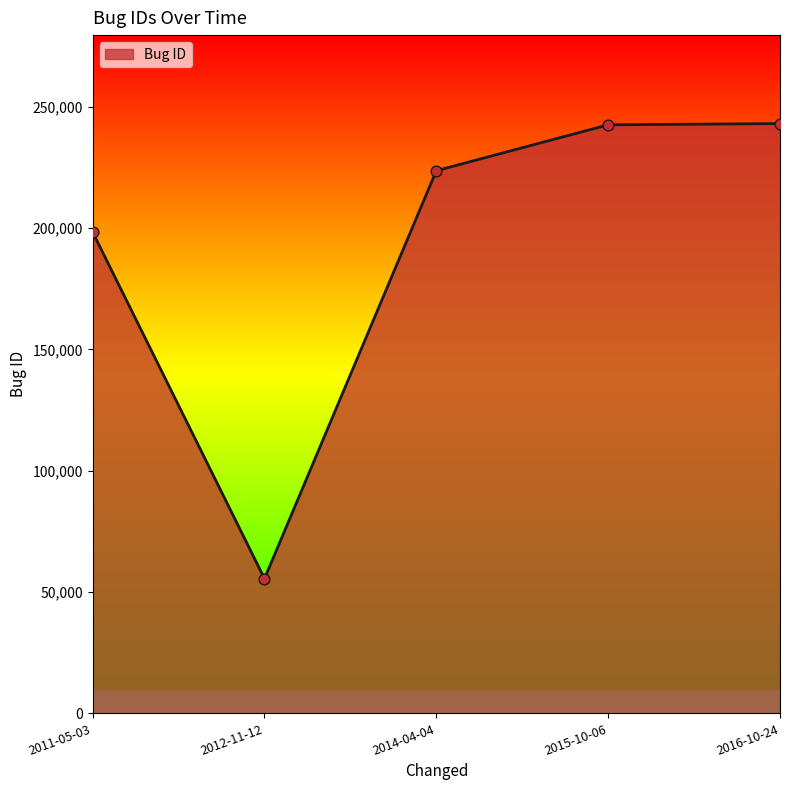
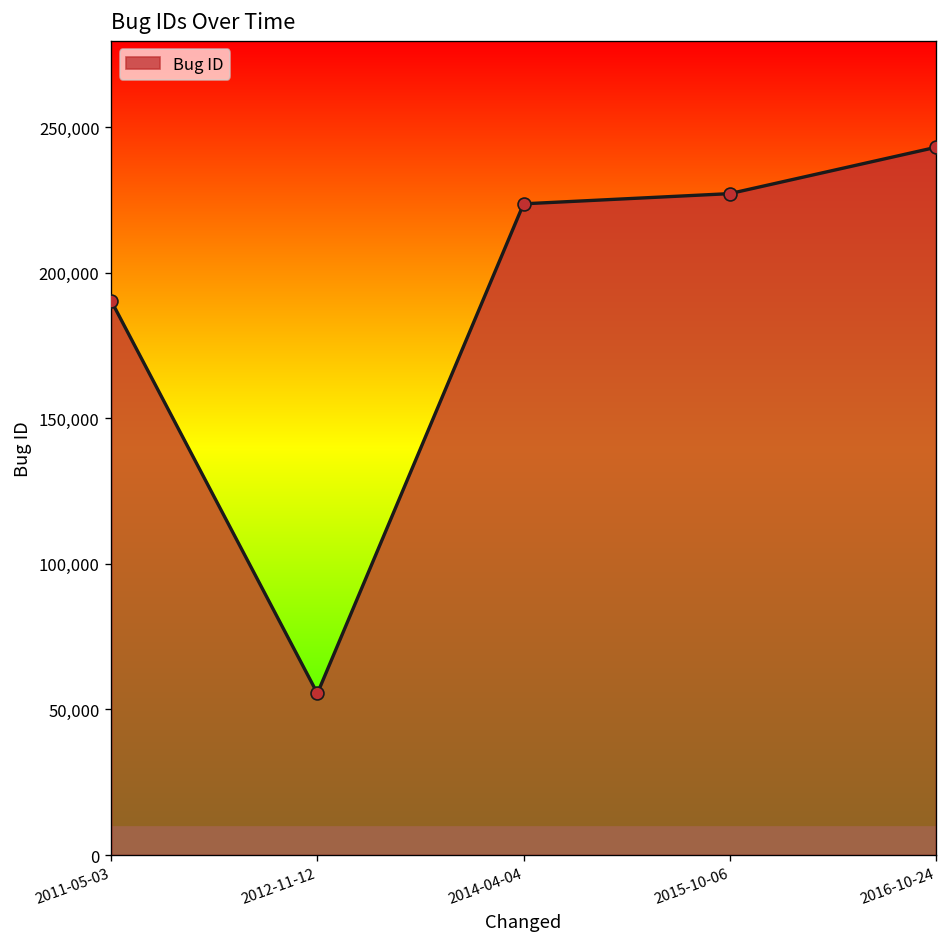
  {
-   "2011-05-03": "198,000",
+   "2011-05-03": "190,000",
    "2012-11-12": "55,000",
    "2014-04-04": "224,000",
-   "2015-10-06": "243,000",
+   "2015-10-06": "227,000",
    "2016-10-24": "243,000"
  }
